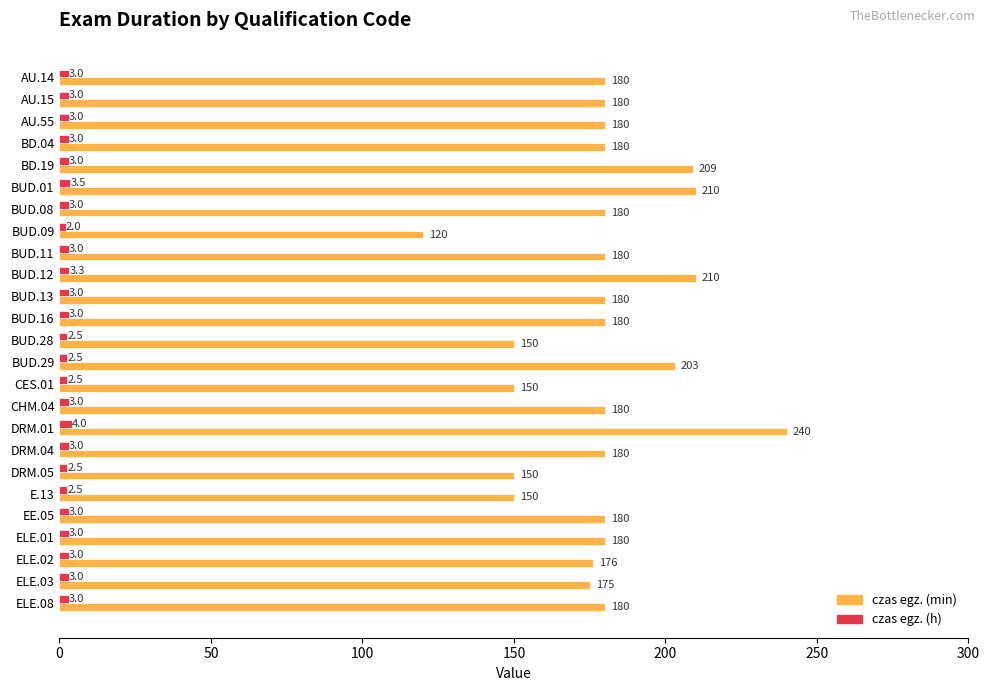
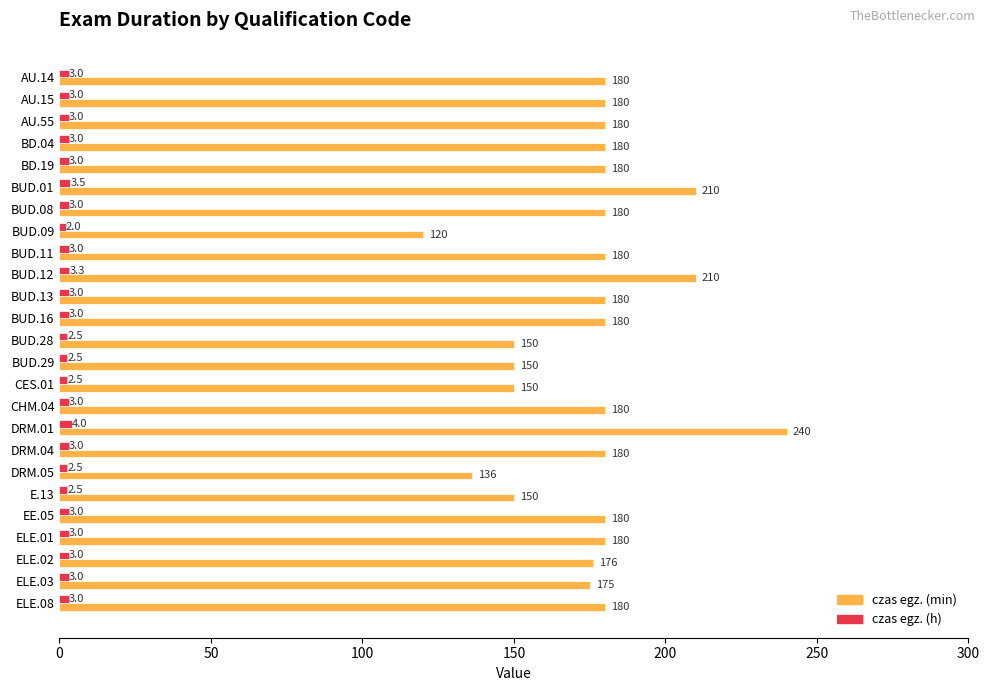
  {
    "czas egz. (min)": {
      "AU.14": 180,
      "AU.15": 180,
      "AU.55": 180,
      "BD.04": 180,
-     "BD.19": 209,
+     "BD.19": 180,
      "BUD.01": 210,
      "BUD.08": 180,
      "BUD.09": 120,
      "BUD.11": 180,
      "BUD.12": 210,
      "BUD.13": 180,
      "BUD.16": 180,
      "BUD.28": 150,
-     "BUD.29": 203,
+     "BUD.29": 150,
      "CES.01": 150,
      "CHM.04": 180,
      "DRM.01": 240,
      "DRM.04": 180,
-     "DRM.05": 150,
+     "DRM.05": 136,
      "E.13": 150,
      "EE.05": 180,
      "ELE.01": 180,
      "ELE.02": 176,
      "ELE.03": 175,
      "ELE.08": 180
    },
    "czas egz. (h)": {
      "AU.14": 3.0,
      "AU.15": 3.0,
      "AU.55": 3.0,
      "BD.04": 3.0,
      "BD.19": 3.0,
      "BUD.01": 3.5,
      "BUD.08": 3.0,
      "BUD.09": 2.0,
      "BUD.11": 3.0,
      "BUD.12": 3.3,
      "BUD.13": 3.0,
      "BUD.16": 3.0,
      "BUD.28": 2.5,
      "BUD.29": 2.5,
      "CES.01": 2.5,
      "CHM.04": 3.0,
      "DRM.01": 4.0,
      "DRM.04": 3.0,
      "DRM.05": 2.5,
      "E.13": 2.5,
      "EE.05": 3.0,
      "ELE.01": 3.0,
      "ELE.02": 3.0,
      "ELE.03": 3.0,
      "ELE.08": 3.0
    }
  }
